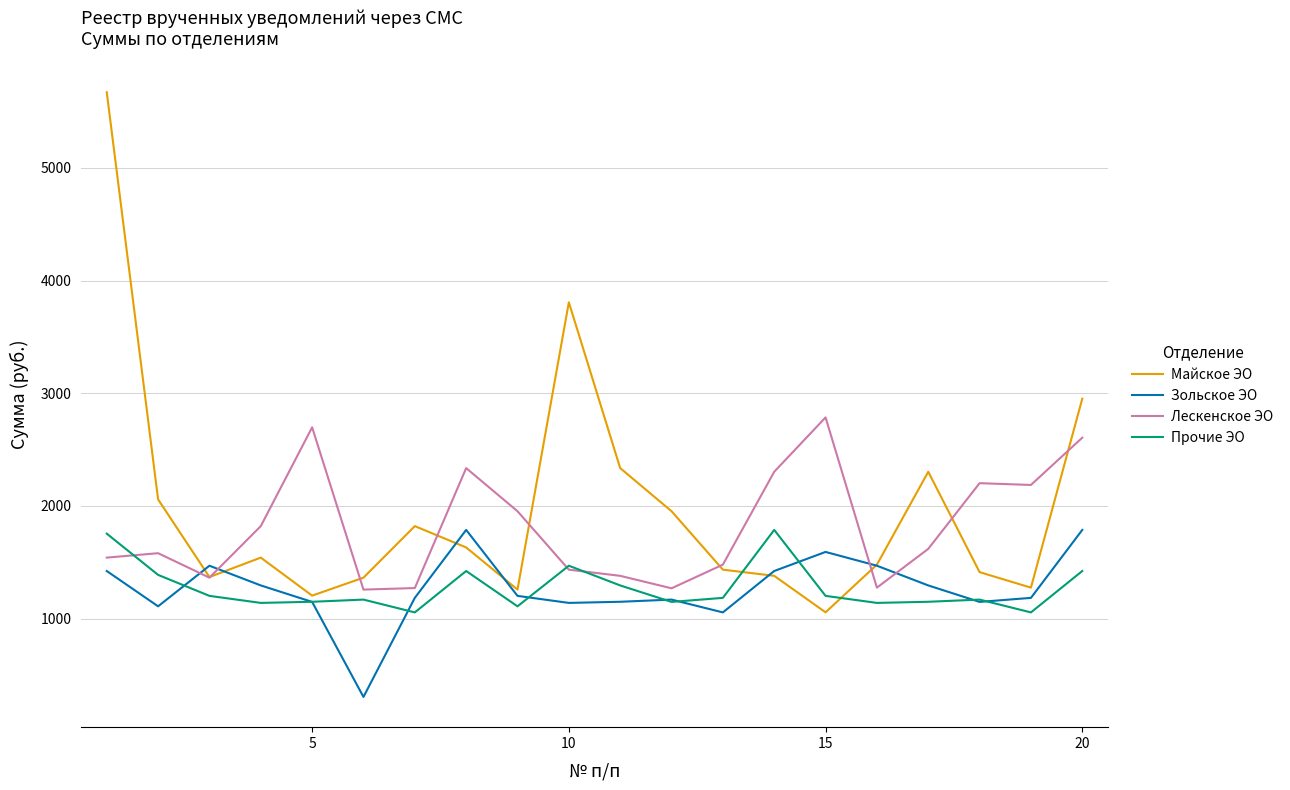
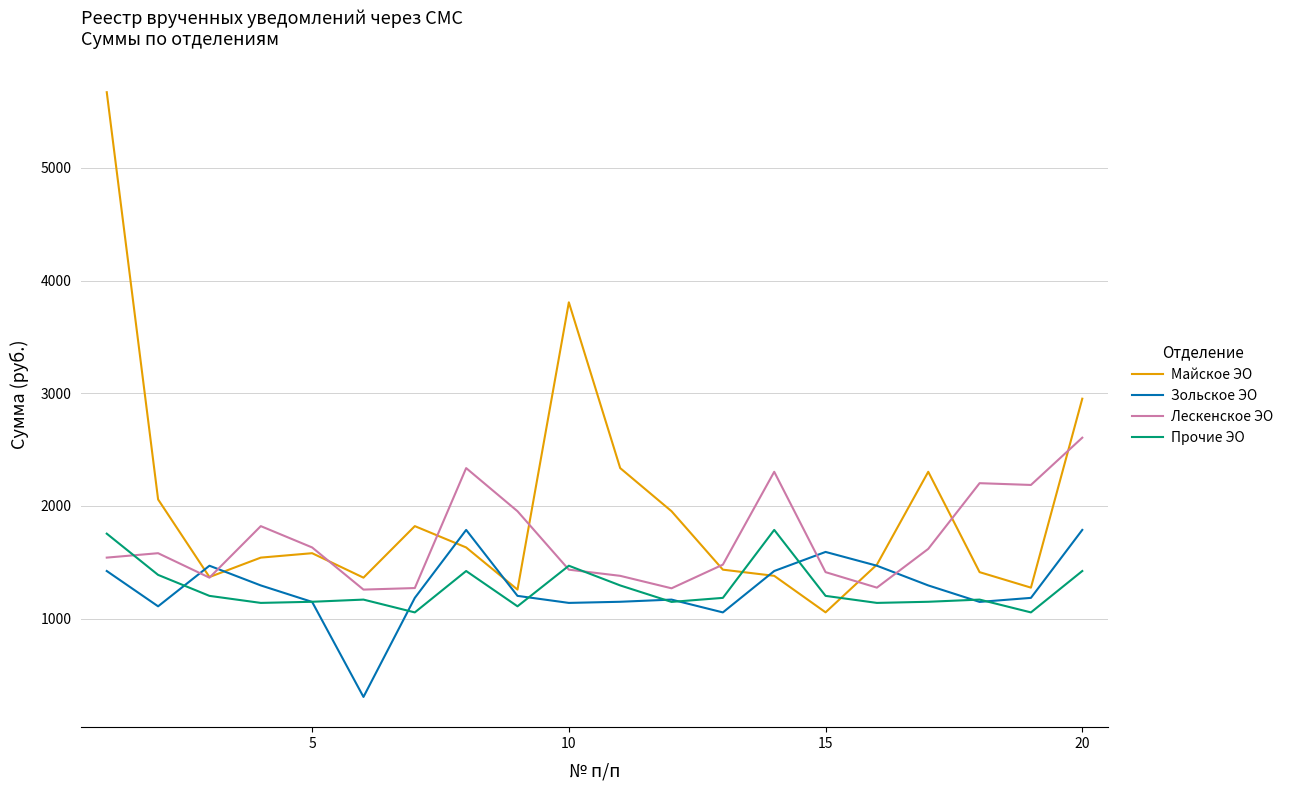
  {
    "Майское ЭО": {
-     "5": 1200,
+     "5": 1580,
      "10": 3810,
      "15": 1060,
      "20": 2950
    },
    "Зольское ЭО": {
      "10": 1140,
      "15": 1590,
      "20": 1790
    },
    "Лескенское ЭО": {
-     "5": 2700,
+     "5": 1630,
      "10": 1430,
-     "15": 2790,
+     "15": 1410,
      "20": 2610
    },
    "Прочие ЭО": {
      "10": 1470,
      "15": 1200,
      "20": 1420
    }
  }
